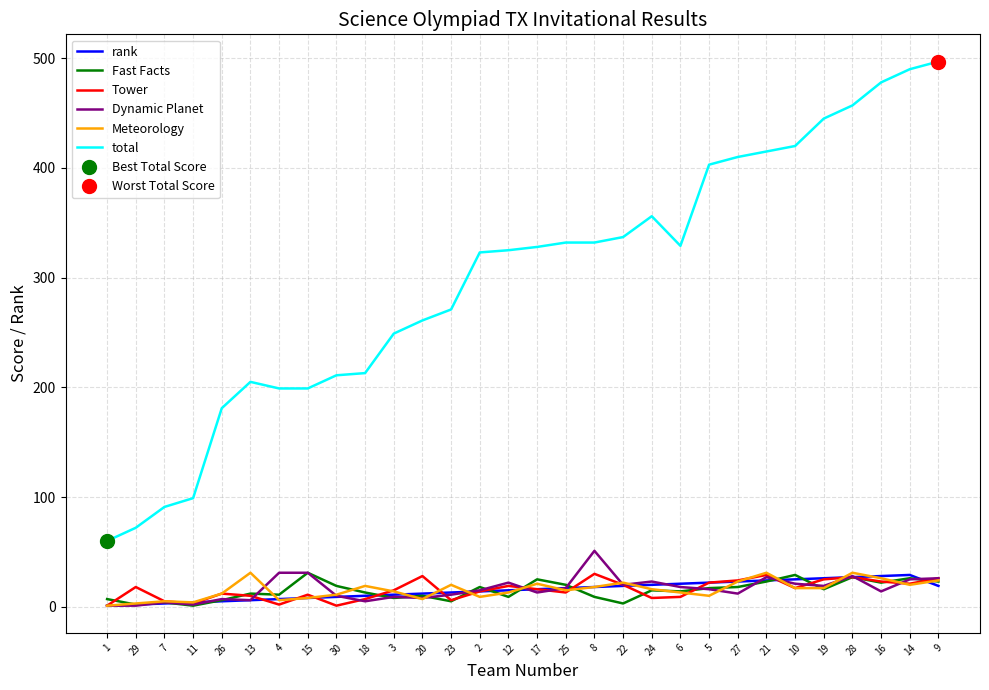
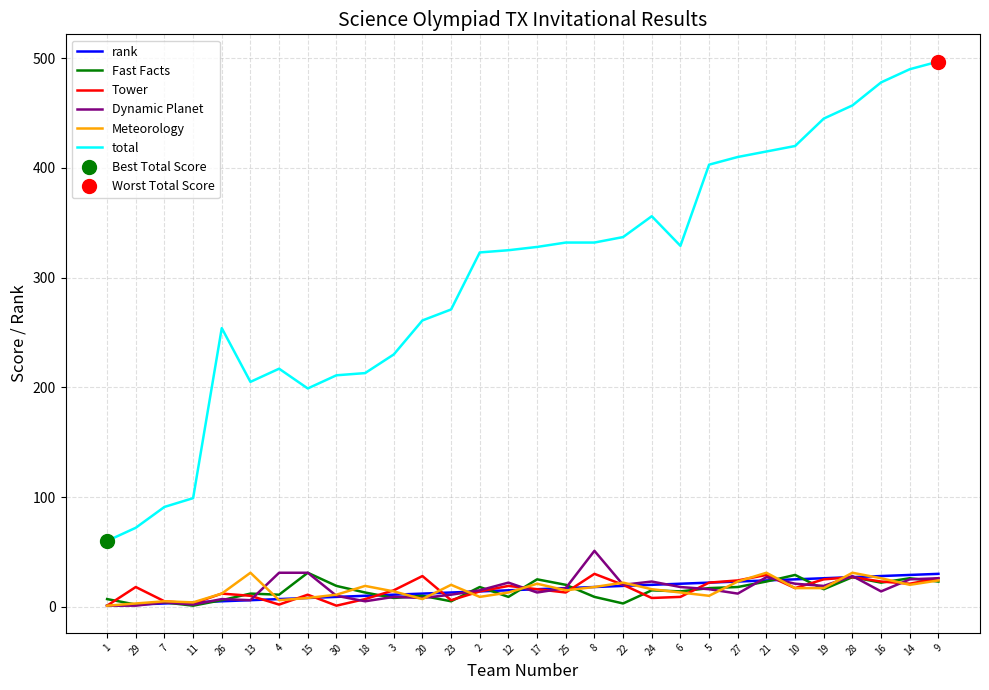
  {
    "rank": {
      "18": 10,
      "24": 20,
      "6": 21,
      "10": 25,
      "14": 29,
-     "9": 19
+     "9": 30
    },
    "Dynamic Planet": {
      "4": 31,
      "12": 22,
      "17": 13,
      "8": 51,
      "24": 23,
      "6": 18,
      "27": 12,
      "10": 21,
      "16": 14
    },
    "Meteorology": {
      "13": 31,
      "18": 19,
      "23": 20,
      "2": 9,
      "17": 21,
      "5": 10,
      "28": 31
    },
    "total": {
      "29": 72,
      "7": 91,
      "11": 99,
-     "26": 181,
+     "26": 254,
      "13": 205,
-     "4": 199,
+     "4": 217,
      "15": 199,
      "30": 211,
      "18": 213,
-     "3": 249,
+     "3": 230,
      "20": 261,
      "23": 271,
      "2": 323,
      "12": 325,
      "17": 328,
      "25": 332,
      "8": 332,
      "22": 337,
      "24": 356,
      "6": 329,
      "5": 403,
      "27": 410,
      "21": 415,
      "10": 420,
      "19": 445,
      "28": 457,
      "16": 478,
      "14": 490
    }
  }
